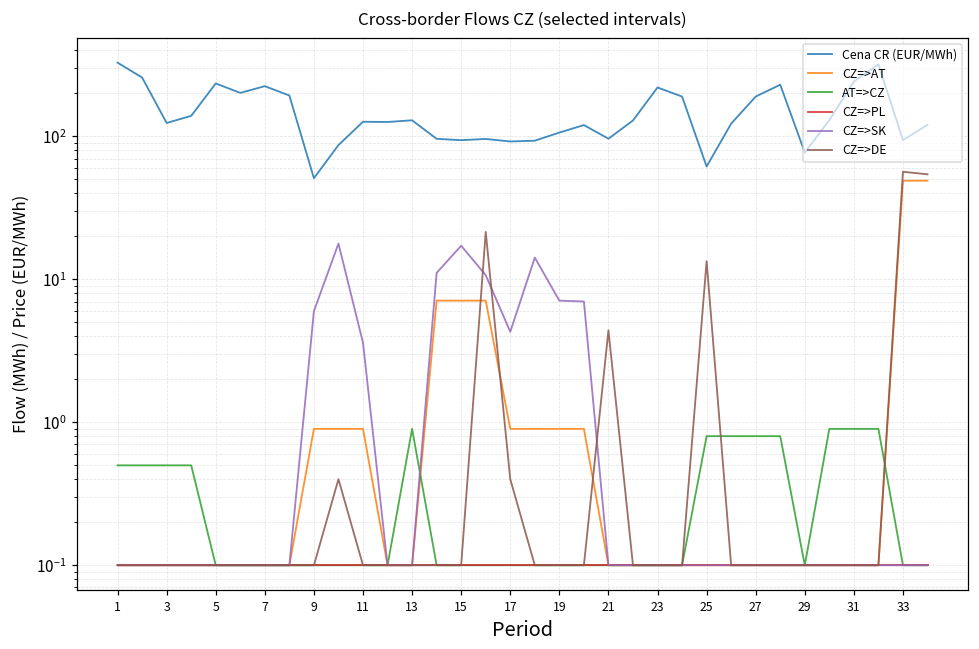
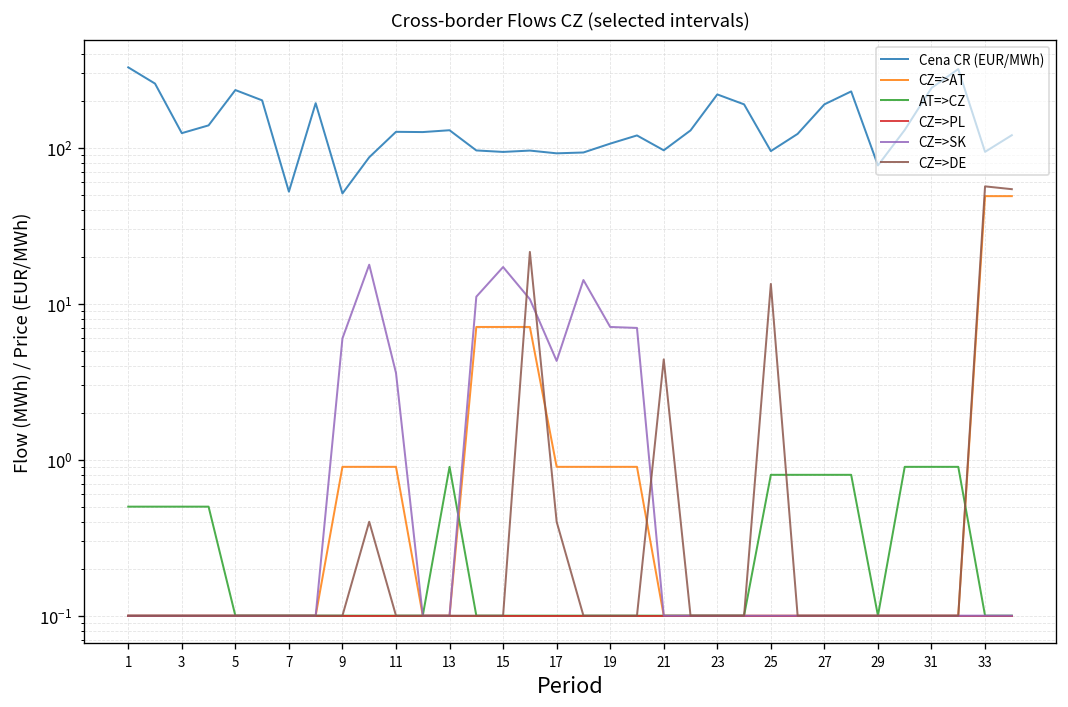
  {
    "Cena CR (EUR/MWh)": {
      "1": 330,
      "3": 120,
      "5": 230,
-     "7": 220,
+     "7": 52,
      "9": 51,
      "11": 130,
      "13": 130,
      "15": 90,
      "17": 90,
      "19": 110,
      "21": 100,
      "23": 220,
-     "25": 60,
+     "25": 100,
      "27": 190,
      "29": 80
    },
    "CZ=>AT": {
      "9": 0.9,
      "11": 0.9,
      "15": 7,
      "17": 0.9,
      "19": 0.9,
      "33": 49
    },
    "AT=>CZ": {
      "1": 0.50,
      "3": 0.50,
      "13": 0.9,
      "25": 0.8,
      "27": 0.8,
      "31": 0.9
    },
    "CZ=>SK": {
      "9": 6,
      "11": 3.6,
      "15": 17,
      "17": 4.3,
      "19": 7
    },
    "CZ=>DE": {
      "17": 0.40,
      "21": 4.4,
      "25": 13,
      "33": 60
    }
  }
